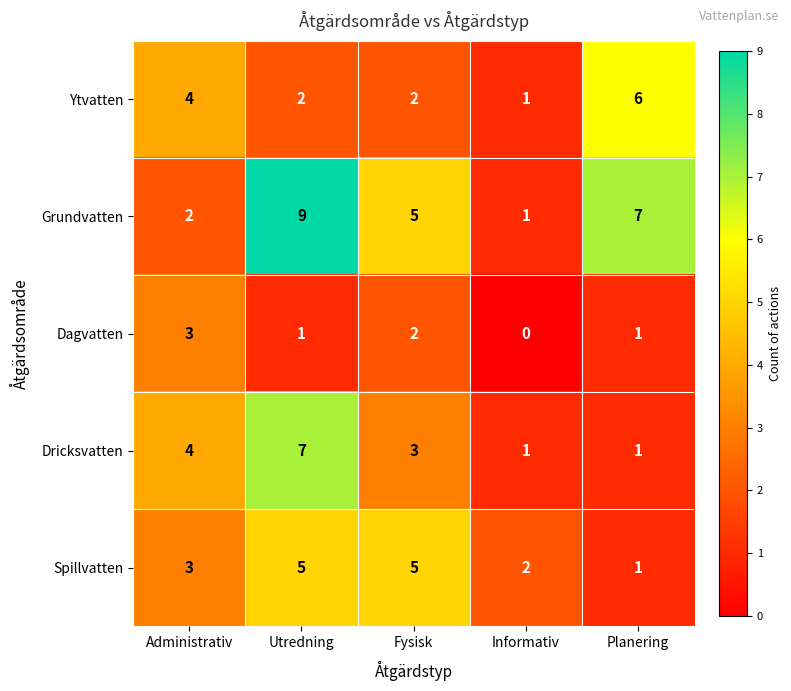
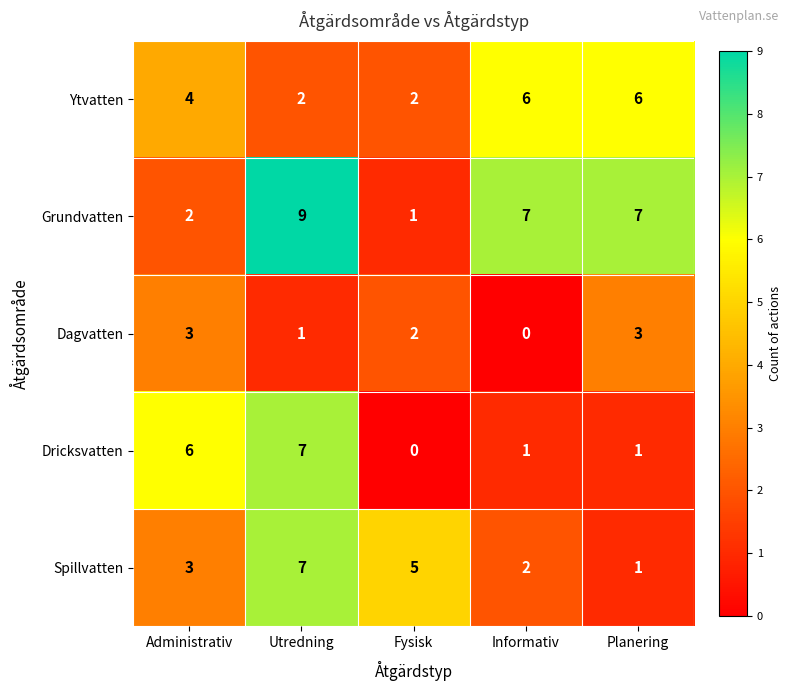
  {
    "Ytvatten": {
      "Administrativ": 4,
      "Utredning": 2,
      "Fysisk": 2,
-     "Informativ": 1,
+     "Informativ": 6,
      "Planering": 6
    },
    "Grundvatten": {
      "Administrativ": 2,
      "Utredning": 9,
-     "Fysisk": 5,
-     "Informativ": 1,
+     "Fysisk": 1,
+     "Informativ": 7,
      "Planering": 7
    },
    "Dagvatten": {
      "Administrativ": 3,
      "Utredning": 1,
      "Fysisk": 2,
      "Informativ": 0,
-     "Planering": 1
+     "Planering": 3
    },
    "Dricksvatten": {
-     "Administrativ": 4,
+     "Administrativ": 6,
      "Utredning": 7,
-     "Fysisk": 3,
+     "Fysisk": 0,
      "Informativ": 1,
      "Planering": 1
    },
    "Spillvatten": {
      "Administrativ": 3,
-     "Utredning": 5,
+     "Utredning": 7,
      "Fysisk": 5,
      "Informativ": 2,
      "Planering": 1
    }
  }
